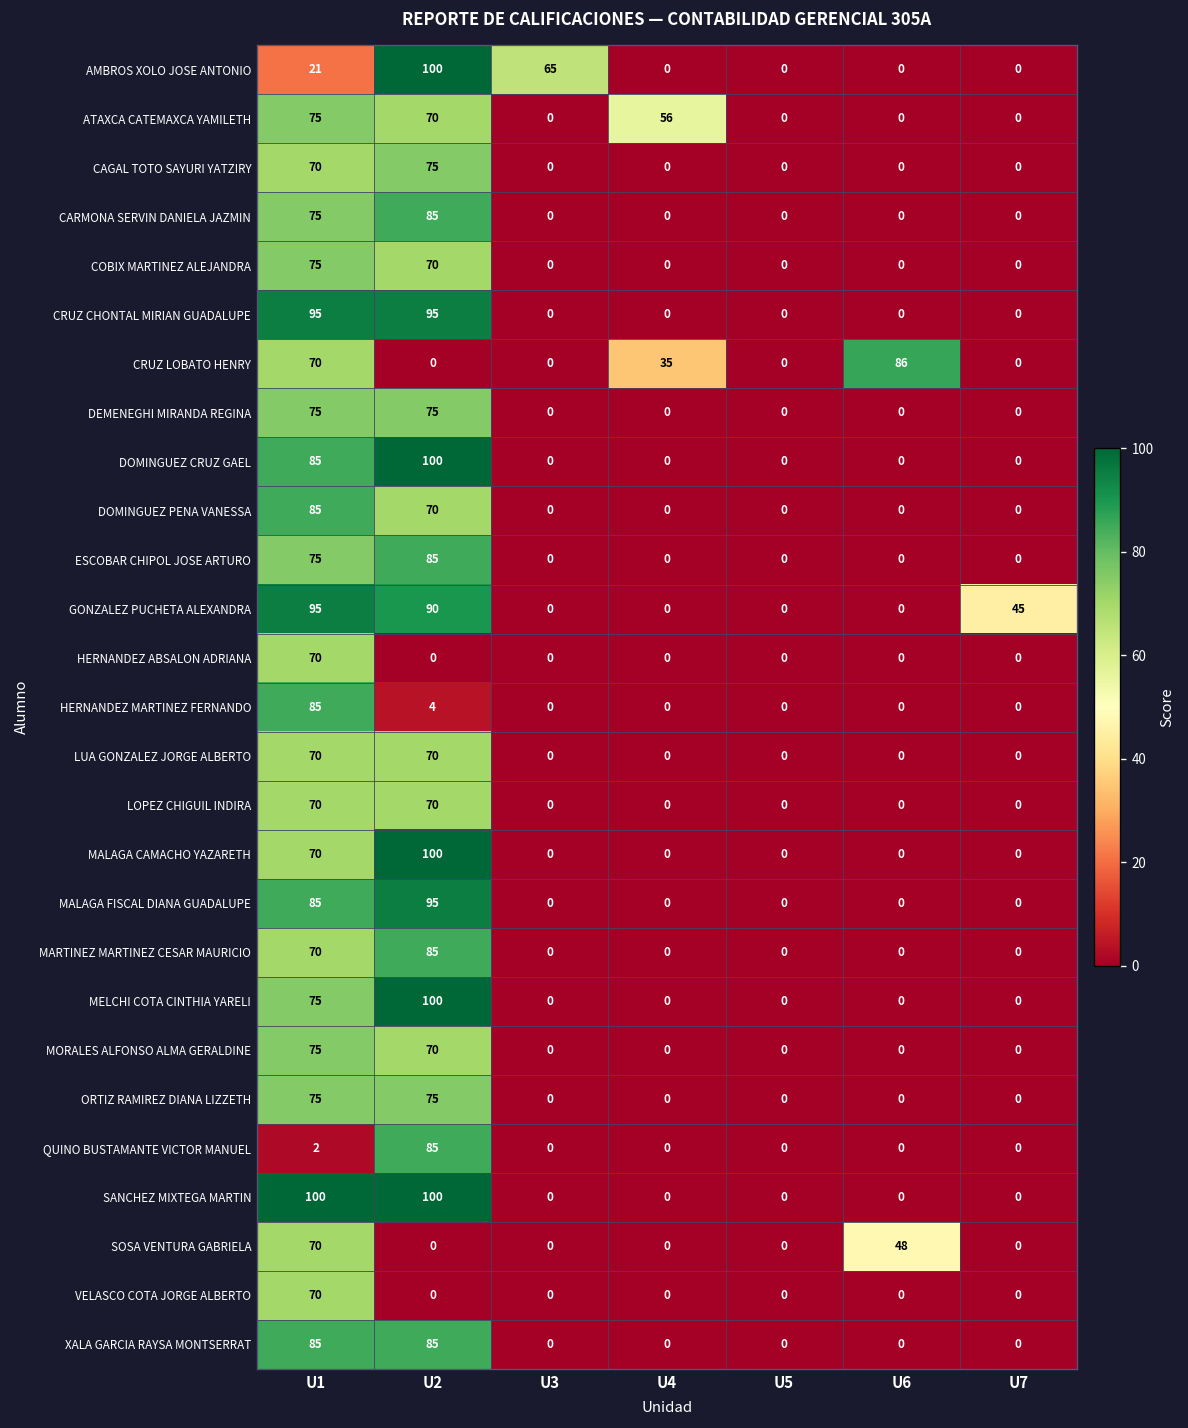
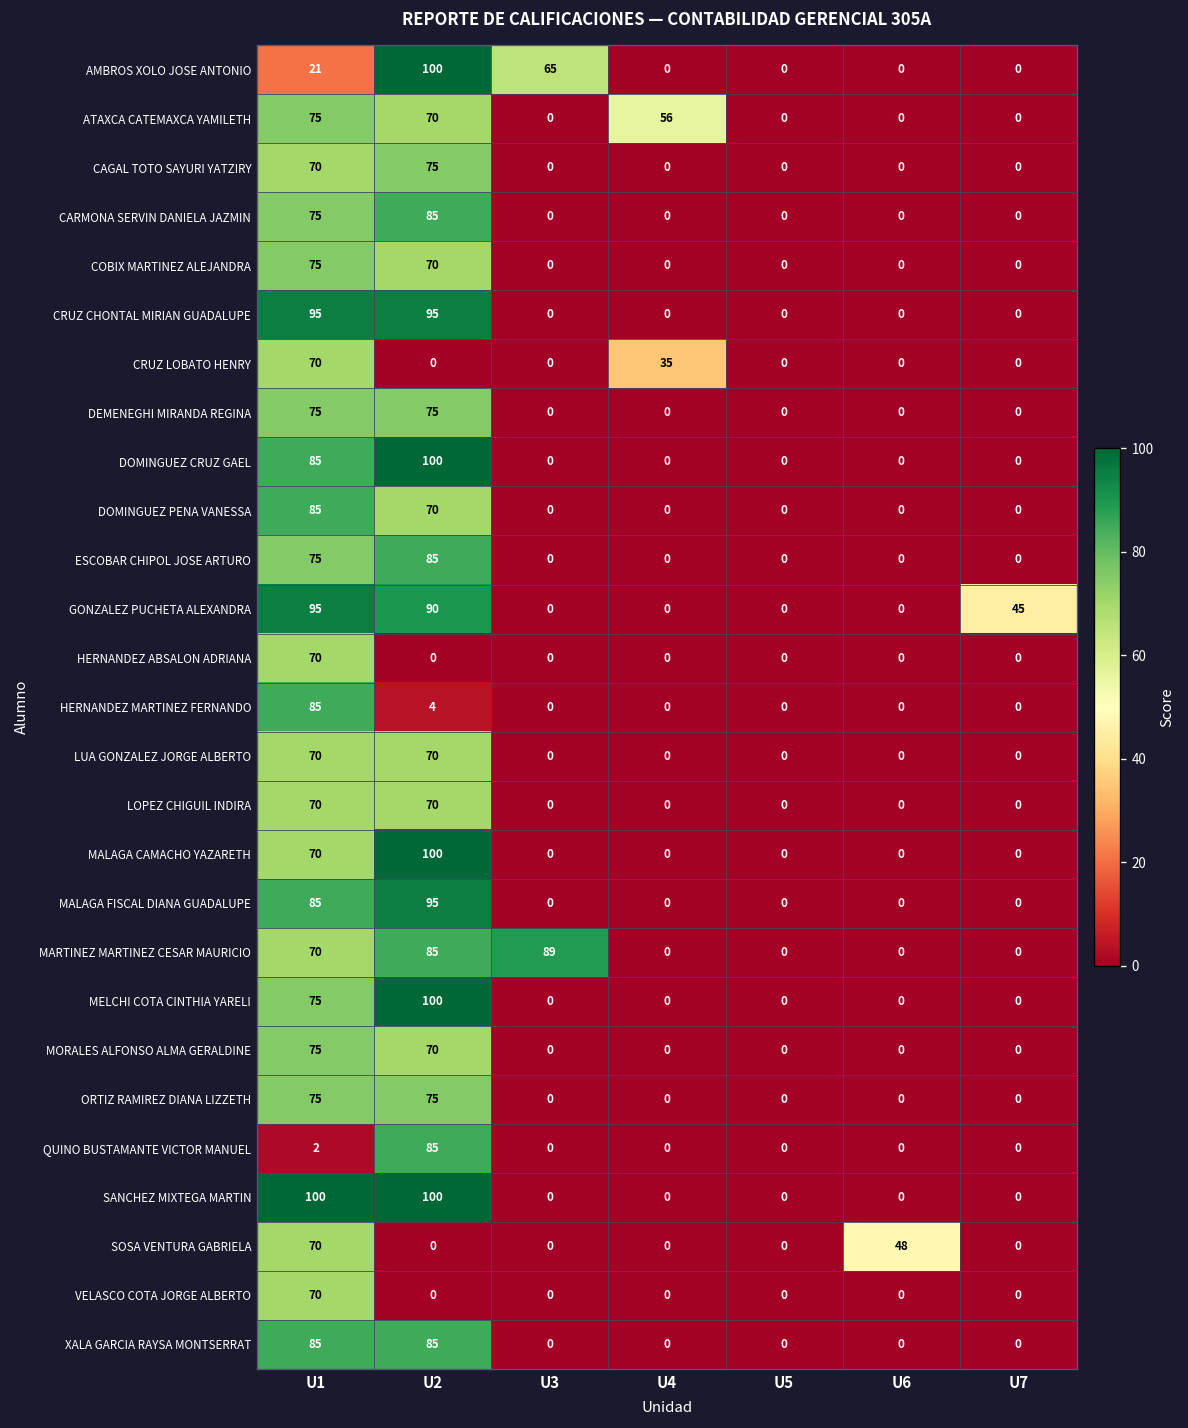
  {
    "AMBROS XOLO JOSE ANTONIO": {
      "U1": 21,
      "U2": 100,
      "U3": 65,
      "U4": 0,
      "U5": 0,
      "U6": 0,
      "U7": 0
    },
    "ATAXCA CATEMAXCA YAMILETH": {
      "U1": 75,
      "U2": 70,
      "U3": 0,
      "U4": 56,
      "U5": 0,
      "U6": 0,
      "U7": 0
    },
    "CAGAL TOTO SAYURI YATZIRY": {
      "U1": 70,
      "U2": 75,
      "U3": 0,
      "U4": 0,
      "U5": 0,
      "U6": 0,
      "U7": 0
    },
    "CARMONA SERVIN DANIELA JAZMIN": {
      "U1": 75,
      "U2": 85,
      "U3": 0,
      "U4": 0,
      "U5": 0,
      "U6": 0,
      "U7": 0
    },
    "COBIX MARTINEZ ALEJANDRA": {
      "U1": 75,
      "U2": 70,
      "U3": 0,
      "U4": 0,
      "U5": 0,
      "U6": 0,
      "U7": 0
    },
    "CRUZ CHONTAL MIRIAN GUADALUPE": {
      "U1": 95,
      "U2": 95,
      "U3": 0,
      "U4": 0,
      "U5": 0,
      "U6": 0,
      "U7": 0
    },
    "CRUZ LOBATO HENRY": {
      "U1": 70,
      "U2": 0,
      "U3": 0,
      "U4": 35,
      "U5": 0,
-     "U6": 86,
+     "U6": 0,
      "U7": 0
    },
    "DEMENEGHI MIRANDA REGINA": {
      "U1": 75,
      "U2": 75,
      "U3": 0,
      "U4": 0,
      "U5": 0,
      "U6": 0,
      "U7": 0
    },
    "DOMINGUEZ CRUZ GAEL": {
      "U1": 85,
      "U2": 100,
      "U3": 0,
      "U4": 0,
      "U5": 0,
      "U6": 0,
      "U7": 0
    },
    "DOMINGUEZ PENA VANESSA": {
      "U1": 85,
      "U2": 70,
      "U3": 0,
      "U4": 0,
      "U5": 0,
      "U6": 0,
      "U7": 0
    },
    "ESCOBAR CHIPOL JOSE ARTURO": {
      "U1": 75,
      "U2": 85,
      "U3": 0,
      "U4": 0,
      "U5": 0,
      "U6": 0,
      "U7": 0
    },
    "GONZALEZ PUCHETA ALEXANDRA": {
      "U1": 95,
      "U2": 90,
      "U3": 0,
      "U4": 0,
      "U5": 0,
      "U6": 0,
      "U7": 45
    },
    "HERNANDEZ ABSALON ADRIANA": {
      "U1": 70,
      "U2": 0,
      "U3": 0,
      "U4": 0,
      "U5": 0,
      "U6": 0,
      "U7": 0
    },
    "HERNANDEZ MARTINEZ FERNANDO": {
      "U1": 85,
      "U2": 4,
      "U3": 0,
      "U4": 0,
      "U5": 0,
      "U6": 0,
      "U7": 0
    },
    "LUA GONZALEZ JORGE ALBERTO": {
      "U1": 70,
      "U2": 70,
      "U3": 0,
      "U4": 0,
      "U5": 0,
      "U6": 0,
      "U7": 0
    },
    "LOPEZ CHIGUIL INDIRA": {
      "U1": 70,
      "U2": 70,
      "U3": 0,
      "U4": 0,
      "U5": 0,
      "U6": 0,
      "U7": 0
    },
    "MALAGA CAMACHO YAZARETH": {
      "U1": 70,
      "U2": 100,
      "U3": 0,
      "U4": 0,
      "U5": 0,
      "U6": 0,
      "U7": 0
    },
    "MALAGA FISCAL DIANA GUADALUPE": {
      "U1": 85,
      "U2": 95,
      "U3": 0,
      "U4": 0,
      "U5": 0,
      "U6": 0,
      "U7": 0
    },
    "MARTINEZ MARTINEZ CESAR MAURICIO": {
      "U1": 70,
      "U2": 85,
-     "U3": 0,
+     "U3": 89,
      "U4": 0,
      "U5": 0,
      "U6": 0,
      "U7": 0
    },
    "MELCHI COTA CINTHIA YARELI": {
      "U1": 75,
      "U2": 100,
      "U3": 0,
      "U4": 0,
      "U5": 0,
      "U6": 0,
      "U7": 0
    },
    "MORALES ALFONSO ALMA GERALDINE": {
      "U1": 75,
      "U2": 70,
      "U3": 0,
      "U4": 0,
      "U5": 0,
      "U6": 0,
      "U7": 0
    },
    "ORTIZ RAMIREZ DIANA LIZZETH": {
      "U1": 75,
      "U2": 75,
      "U3": 0,
      "U4": 0,
      "U5": 0,
      "U6": 0,
      "U7": 0
    },
    "QUINO BUSTAMANTE VICTOR MANUEL": {
      "U1": 2,
      "U2": 85,
      "U3": 0,
      "U4": 0,
      "U5": 0,
      "U6": 0,
      "U7": 0
    },
    "SANCHEZ MIXTEGA MARTIN": {
      "U1": 100,
      "U2": 100,
      "U3": 0,
      "U4": 0,
      "U5": 0,
      "U6": 0,
      "U7": 0
    },
    "SOSA VENTURA GABRIELA": {
      "U1": 70,
      "U2": 0,
      "U3": 0,
      "U4": 0,
      "U5": 0,
      "U6": 48,
      "U7": 0
    },
    "VELASCO COTA JORGE ALBERTO": {
      "U1": 70,
      "U2": 0,
      "U3": 0,
      "U4": 0,
      "U5": 0,
      "U6": 0,
      "U7": 0
    },
    "XALA GARCIA RAYSA MONTSERRAT": {
      "U1": 85,
      "U2": 85,
      "U3": 0,
      "U4": 0,
      "U5": 0,
      "U6": 0,
      "U7": 0
    }
  }
